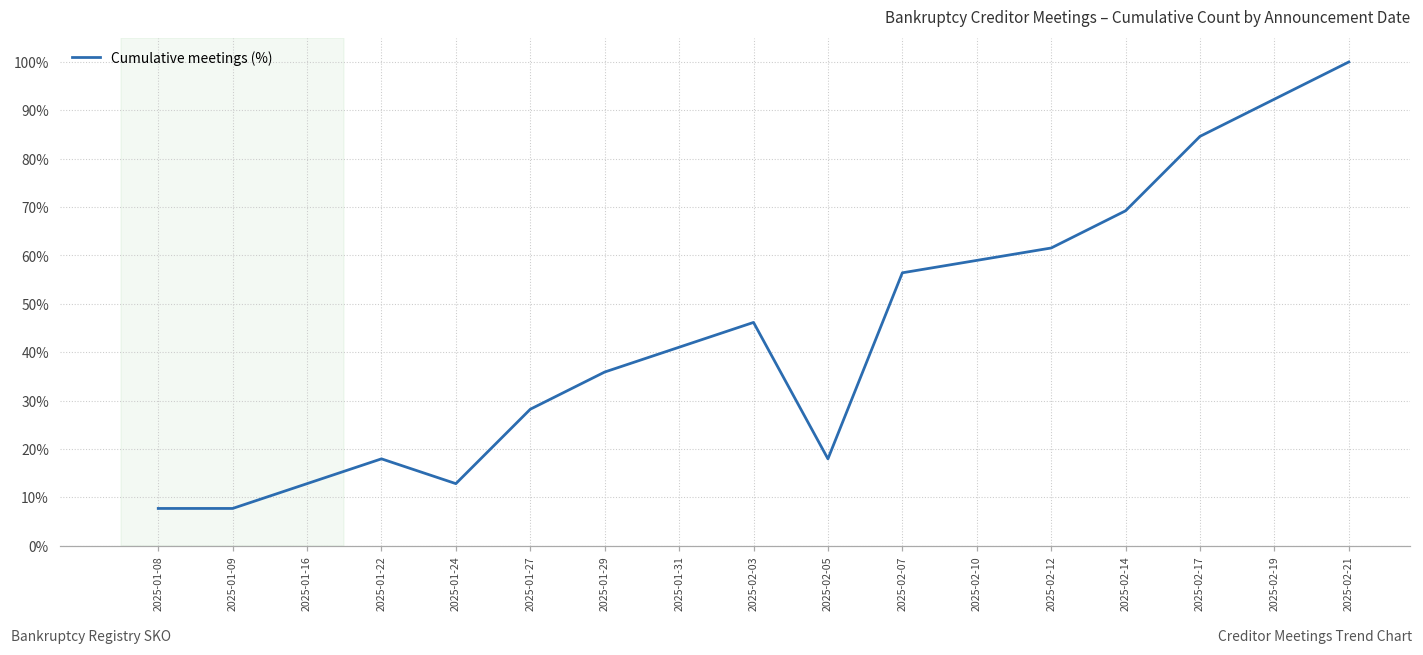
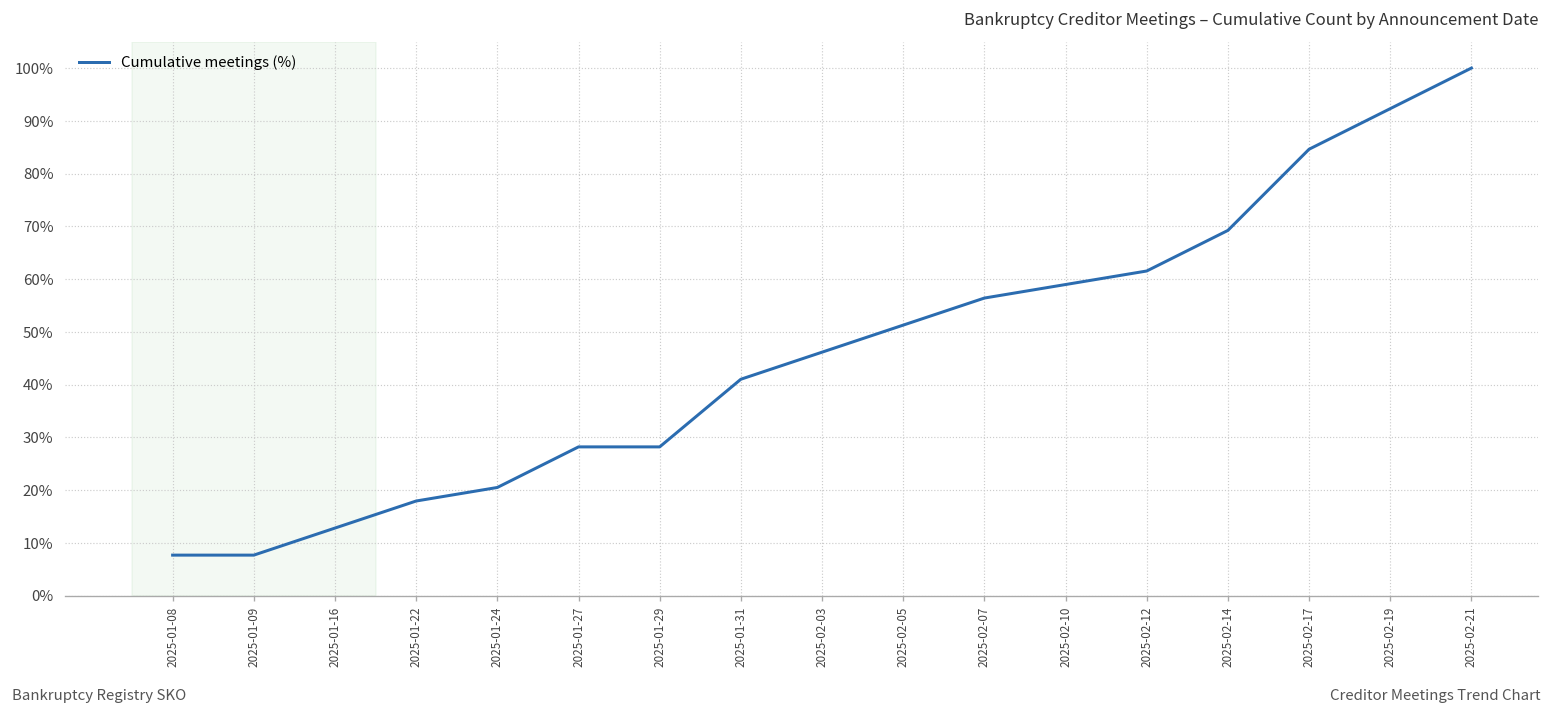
  {
    "2025-01-08": "8%",
    "2025-01-09": "8%",
    "2025-01-16": "13%",
    "2025-01-22": "18%",
-   "2025-01-24": "13%",
+   "2025-01-24": "21%",
    "2025-01-27": "28%",
-   "2025-01-29": "36%",
+   "2025-01-29": "28%",
    "2025-01-31": "41%",
    "2025-02-03": "46%",
-   "2025-02-05": "18%",
+   "2025-02-05": "51%",
    "2025-02-07": "56%",
    "2025-02-10": "59%",
    "2025-02-12": "62%",
    "2025-02-14": "69%",
    "2025-02-17": "85%",
    "2025-02-19": "92%",
    "2025-02-21": "100%"
  }
